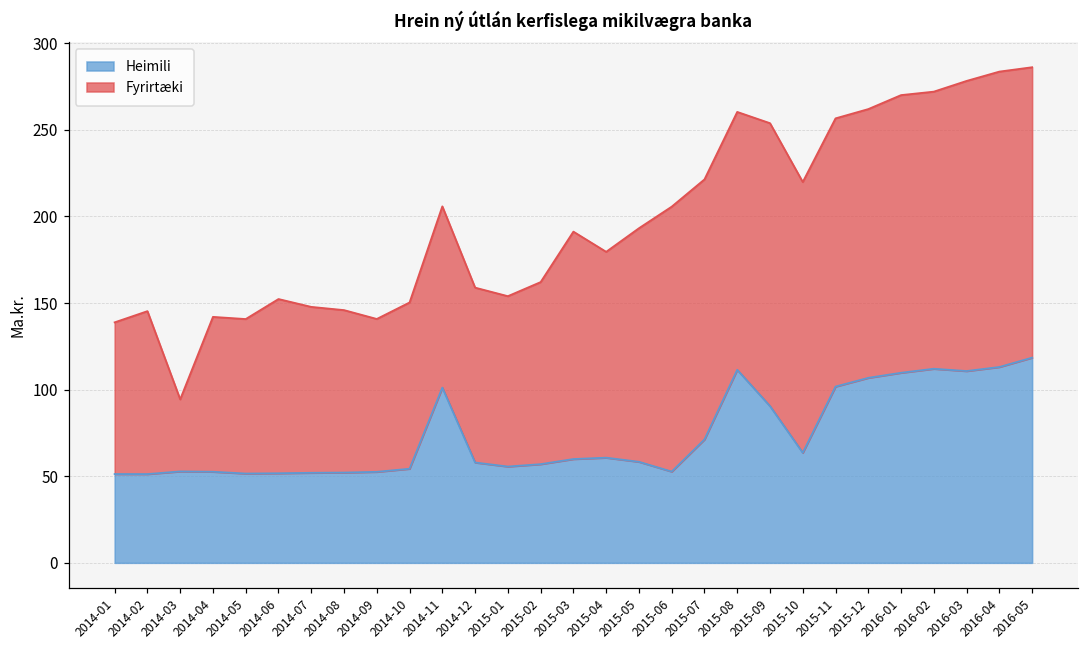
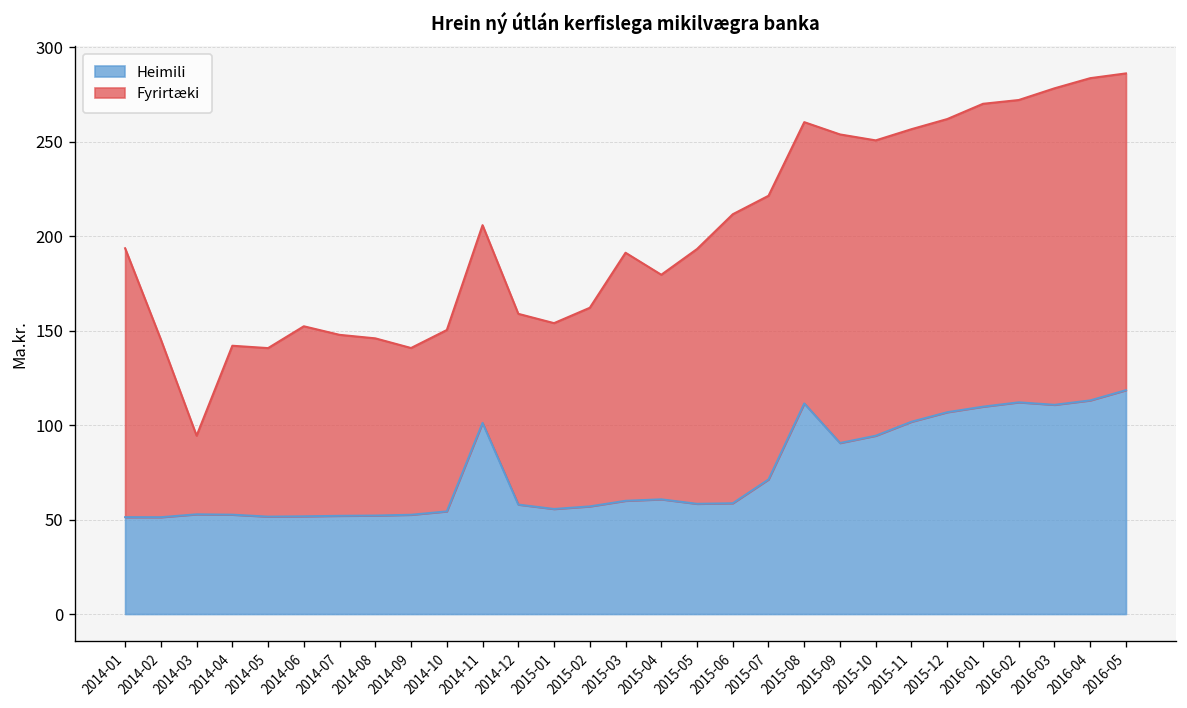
  {
    "Heimili": {
      "2014-01": 51,
      "2014-02": 51,
      "2014-03": 53,
      "2014-04": 53,
      "2014-05": 52,
      "2014-06": 52,
      "2014-07": 52,
      "2014-08": 52,
      "2014-09": 53,
      "2014-10": 54,
      "2014-11": 101,
      "2014-12": 58,
      "2015-01": 56,
      "2015-02": 57,
      "2015-03": 60,
      "2015-04": 61,
      "2015-05": 58,
-     "2015-06": 53,
+     "2015-06": 59,
      "2015-07": 71,
      "2015-08": 111,
      "2015-09": 91,
-     "2015-10": 64,
+     "2015-10": 94,
      "2015-11": 102,
      "2015-12": 107,
      "2016-01": 110,
      "2016-02": 112,
      "2016-03": 111,
      "2016-04": 113,
      "2016-05": 118
    },
    "Fyrirtæki": {
-     "2014-01": 88,
+     "2014-01": 142,
      "2014-02": 94,
      "2014-03": 42,
      "2014-04": 89,
      "2014-05": 89,
      "2014-06": 101,
      "2014-07": 96,
      "2014-08": 94,
      "2014-09": 88,
      "2014-10": 96,
      "2014-11": 105,
      "2014-12": 101,
      "2015-01": 98,
      "2015-02": 105,
      "2015-03": 131,
      "2015-04": 119,
      "2015-05": 135,
      "2015-06": 153,
      "2015-07": 150,
      "2015-08": 149,
      "2015-09": 163,
      "2015-10": 156,
      "2015-11": 155,
      "2015-12": 155,
      "2016-01": 160,
      "2016-02": 160,
      "2016-03": 168,
      "2016-04": 171,
      "2016-05": 168
    }
  }
